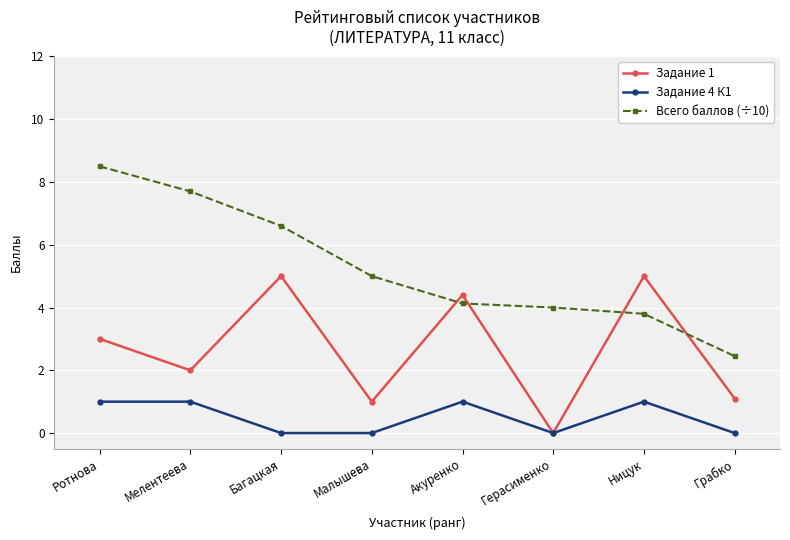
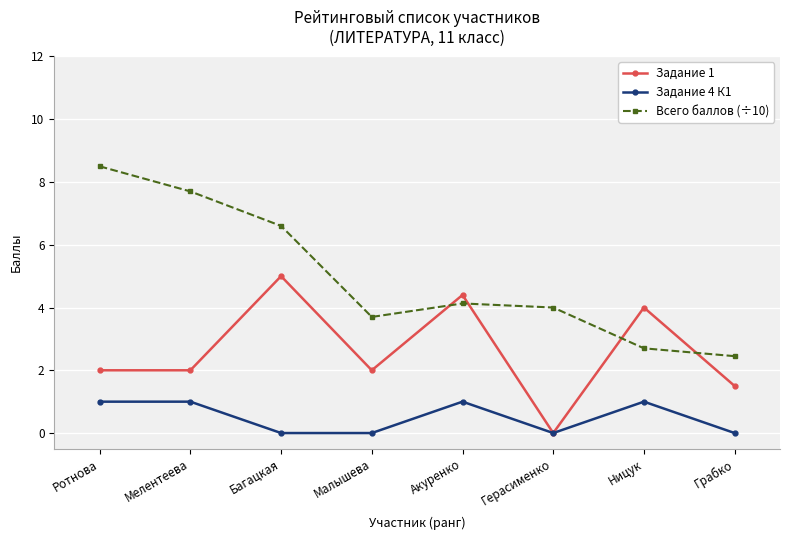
  {
    "Задание 1": {
-     "Ротнова": 3,
+     "Ротнова": 2,
      "Мелентеева": 2.0,
      "Багацкая": 5.0,
-     "Малышева": 1,
+     "Малышева": 2,
      "Акуренко": 4.4,
-     "Ницук": 5,
-     "Грабко": 1.1
+     "Ницук": 4,
+     "Грабко": 1.5
    },
    "Задание 4 К1": {
      "Ротнова": 1.0,
      "Мелентеева": 1.0,
      "Багацкая": 0.0,
      "Малышева": 0.0,
      "Акуренко": 1.0,
      "Ницук": 1.0,
      "Грабко": 0.0
    },
    "Всего баллов (÷10)": {
      "Ротнова": 8.5,
      "Мелентеева": 7.7,
      "Багацкая": 6.6,
-     "Малышева": 5.0,
+     "Малышева": 3.7,
      "Акуренко": 4.1,
      "Герасименко": 4.0,
-     "Ницук": 3.8,
+     "Ницук": 2.7,
      "Грабко": 2.5
    }
  }
